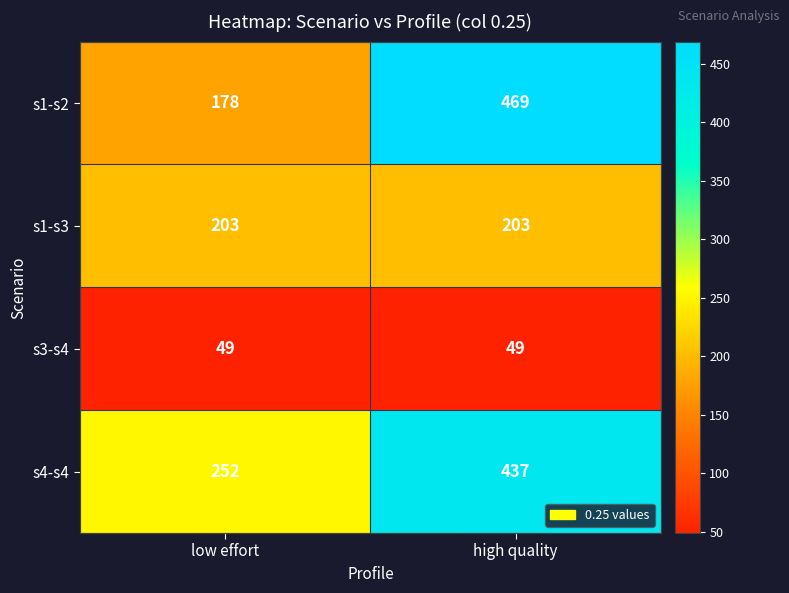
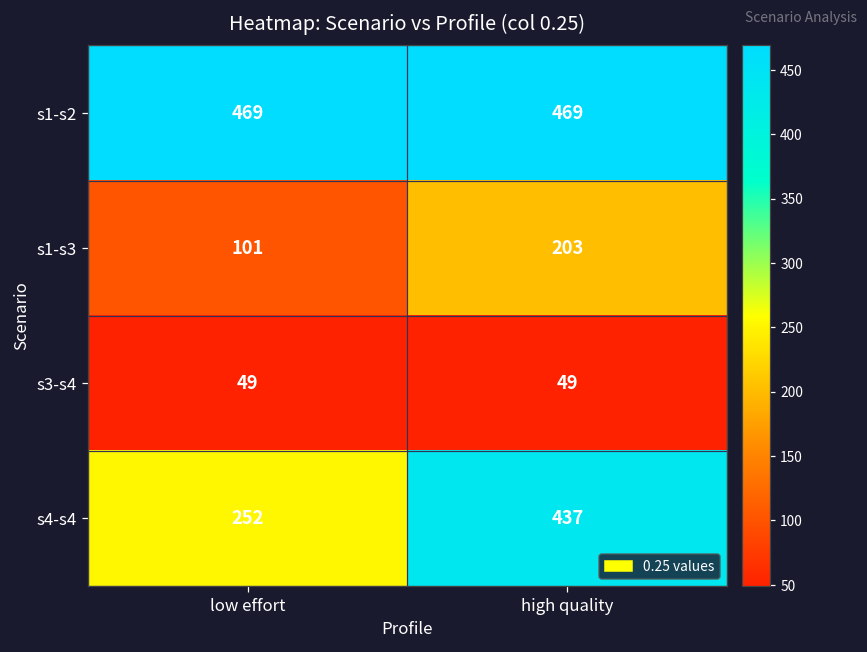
  {
    "s1-s2": {
-     "low effort": 178,
+     "low effort": 469,
      "high quality": 469
    },
    "s1-s3": {
-     "low effort": 203,
+     "low effort": 101,
      "high quality": 203
    },
    "s3-s4": {
      "low effort": 49,
      "high quality": 49
    },
    "s4-s4": {
      "low effort": 252,
      "high quality": 437
    }
  }
